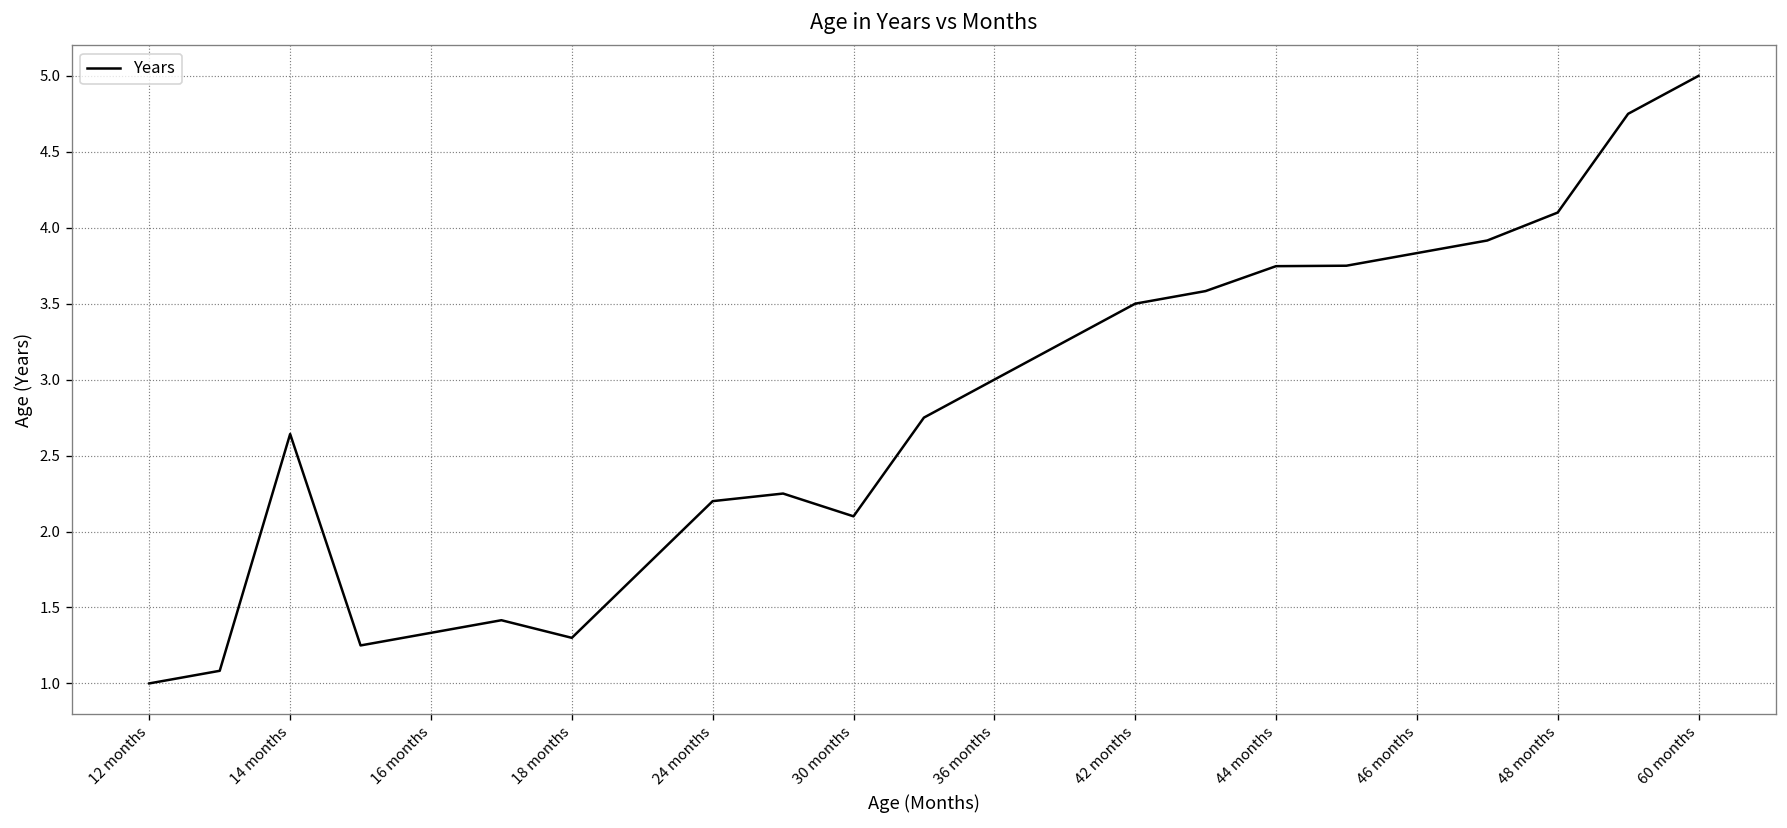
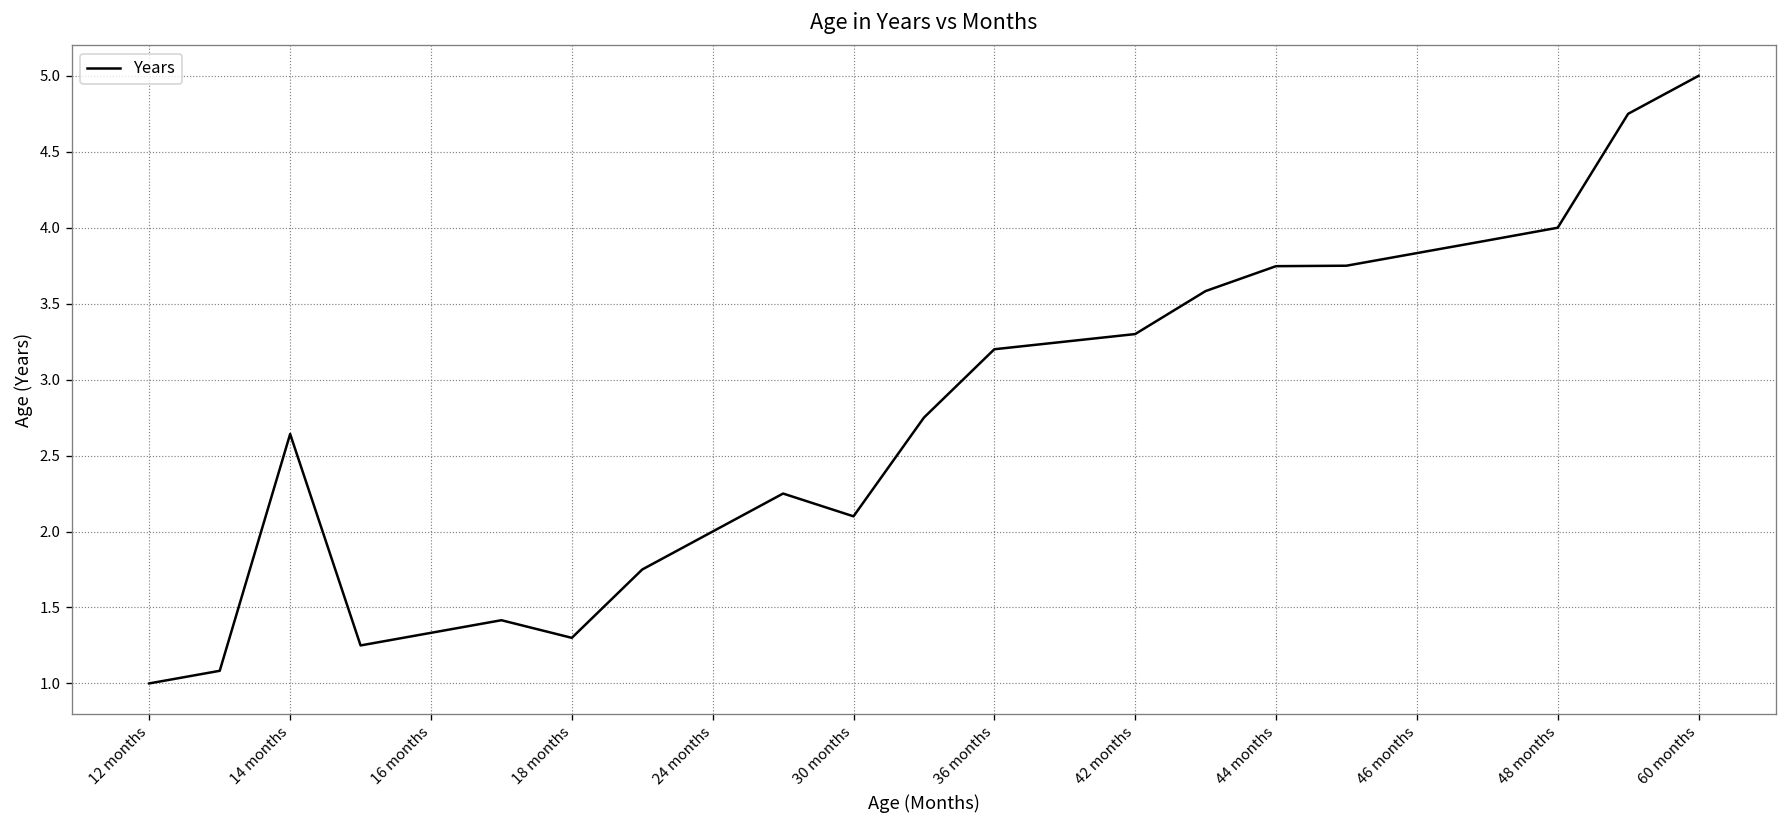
  {
    "12 months": 1.0,
    "14 months": 2.64,
    "16 months": 1.33,
    "18 months": 1.3,
-   "24 months": 2.2,
+   "24 months": 2.0,
    "30 months": 2.1,
-   "36 months": 3.0,
-   "42 months": 3.5,
+   "36 months": 3.2,
+   "42 months": 3.3,
    "44 months": 3.75,
    "46 months": 3.83,
-   "48 months": 4.1,
+   "48 months": 4.0,
    "60 months": 5.0
  }
